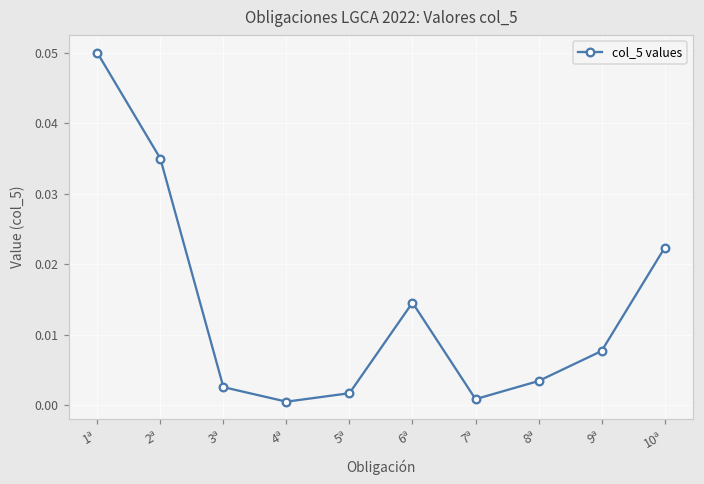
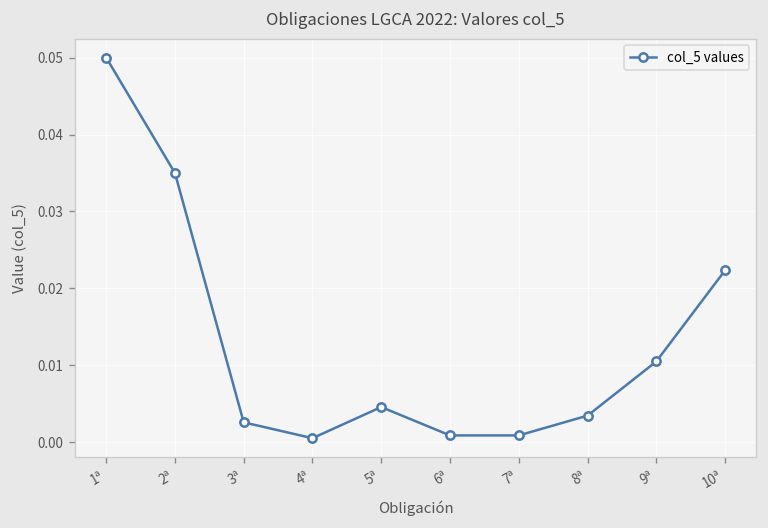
  {
    "1ª": 0.050,
    "2ª": 0.035,
    "3ª": 0.003,
    "4ª": 0.001,
-   "5ª": 0.002,
-   "6ª": 0.015,
+   "5ª": 0.005,
+   "6ª": 0.001,
    "7ª": 0.001,
    "8ª": 0.003,
-   "9ª": 0.008,
+   "9ª": 0.010,
    "10ª": 0.022
  }
